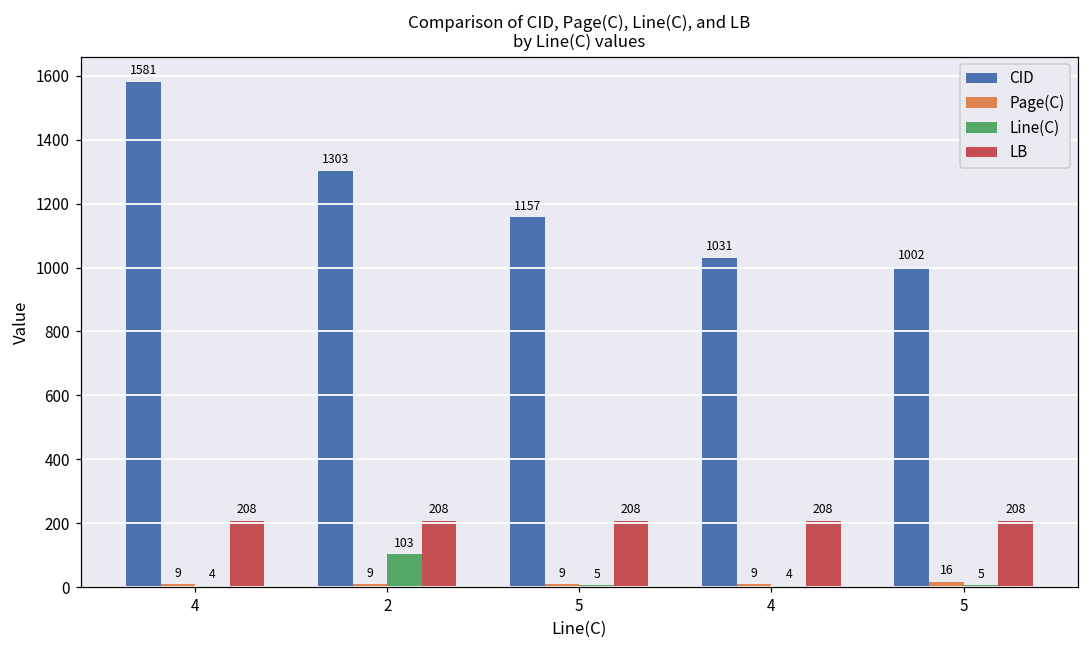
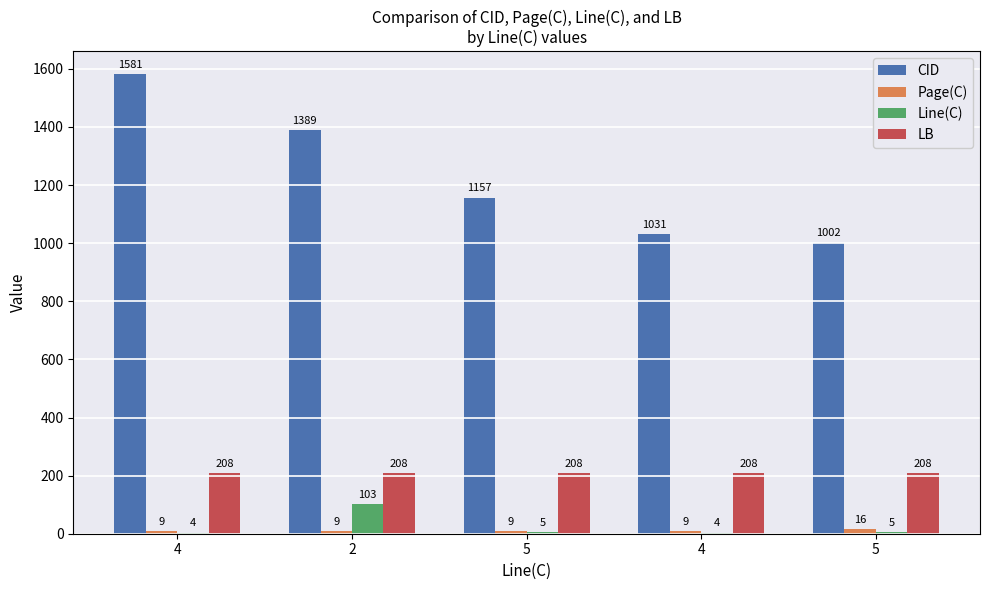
  {
    "CID": {
-     "2": 1303
+     "2": 1389
    },
    "Line(C)": {
      "2": 103
    }
  }
